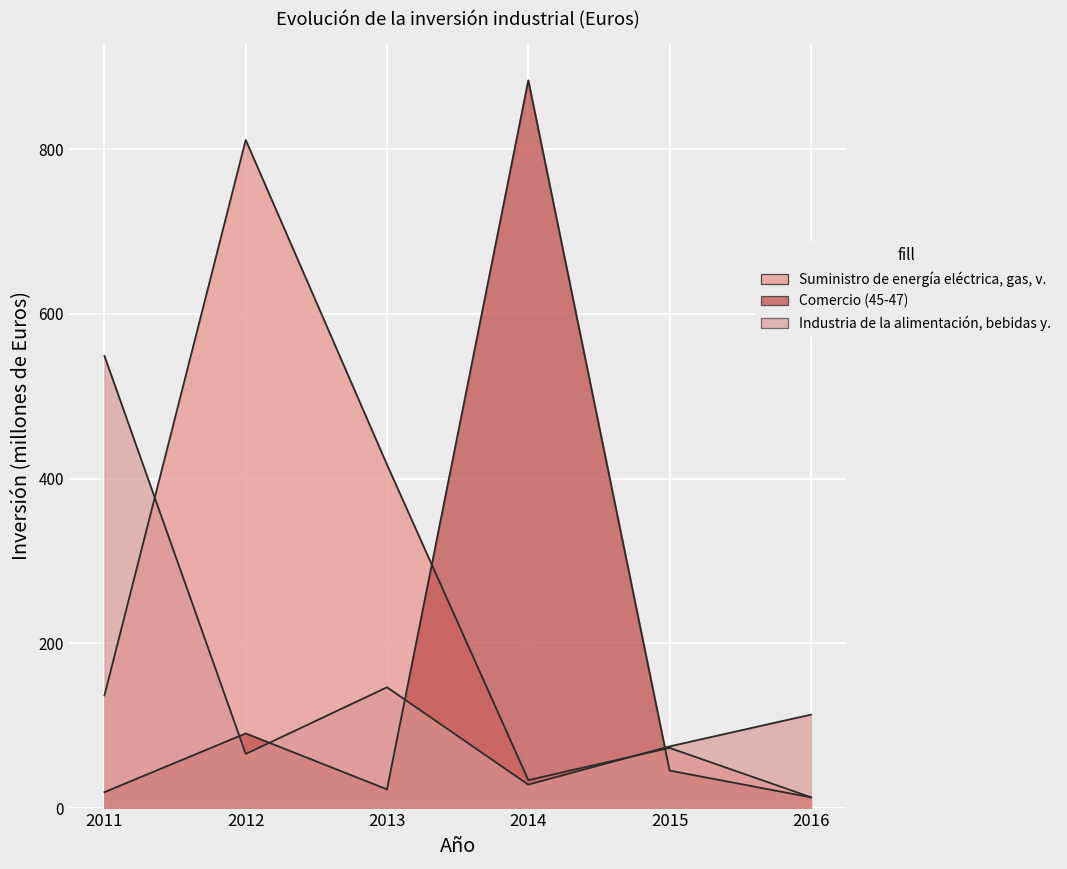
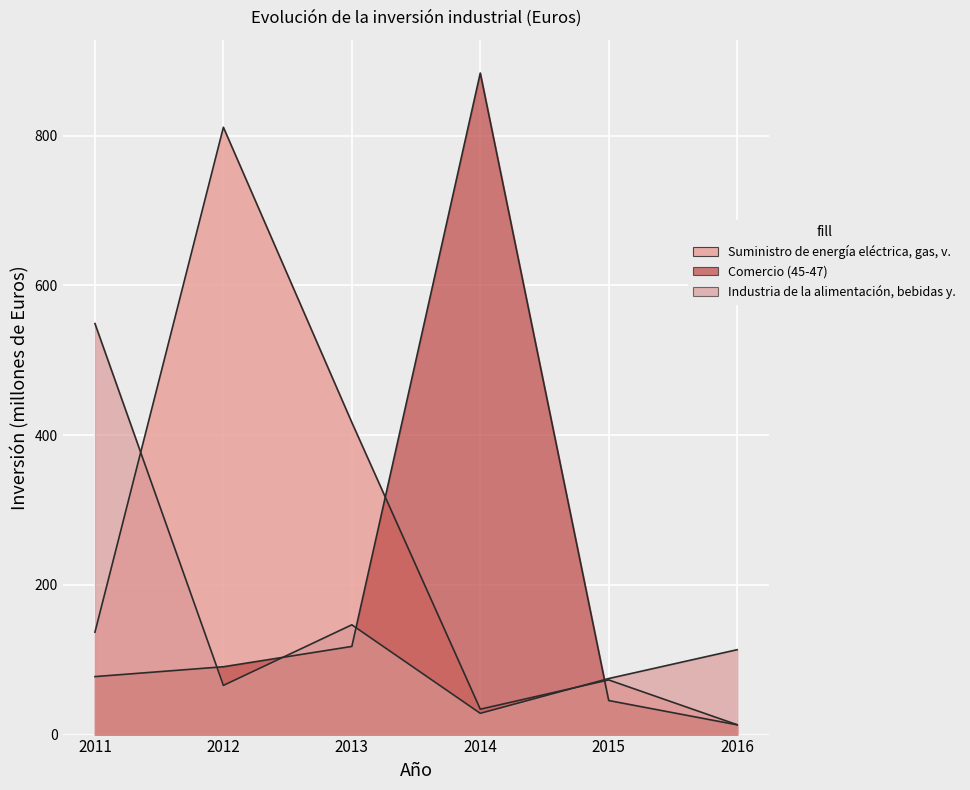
  {
    "Comercio (45-47)": {
-     "2011": 20,
+     "2011": 80,
      "2012": 90,
-     "2013": 20,
+     "2013": 120,
      "2014": 880,
      "2015": 50
    }
  }
